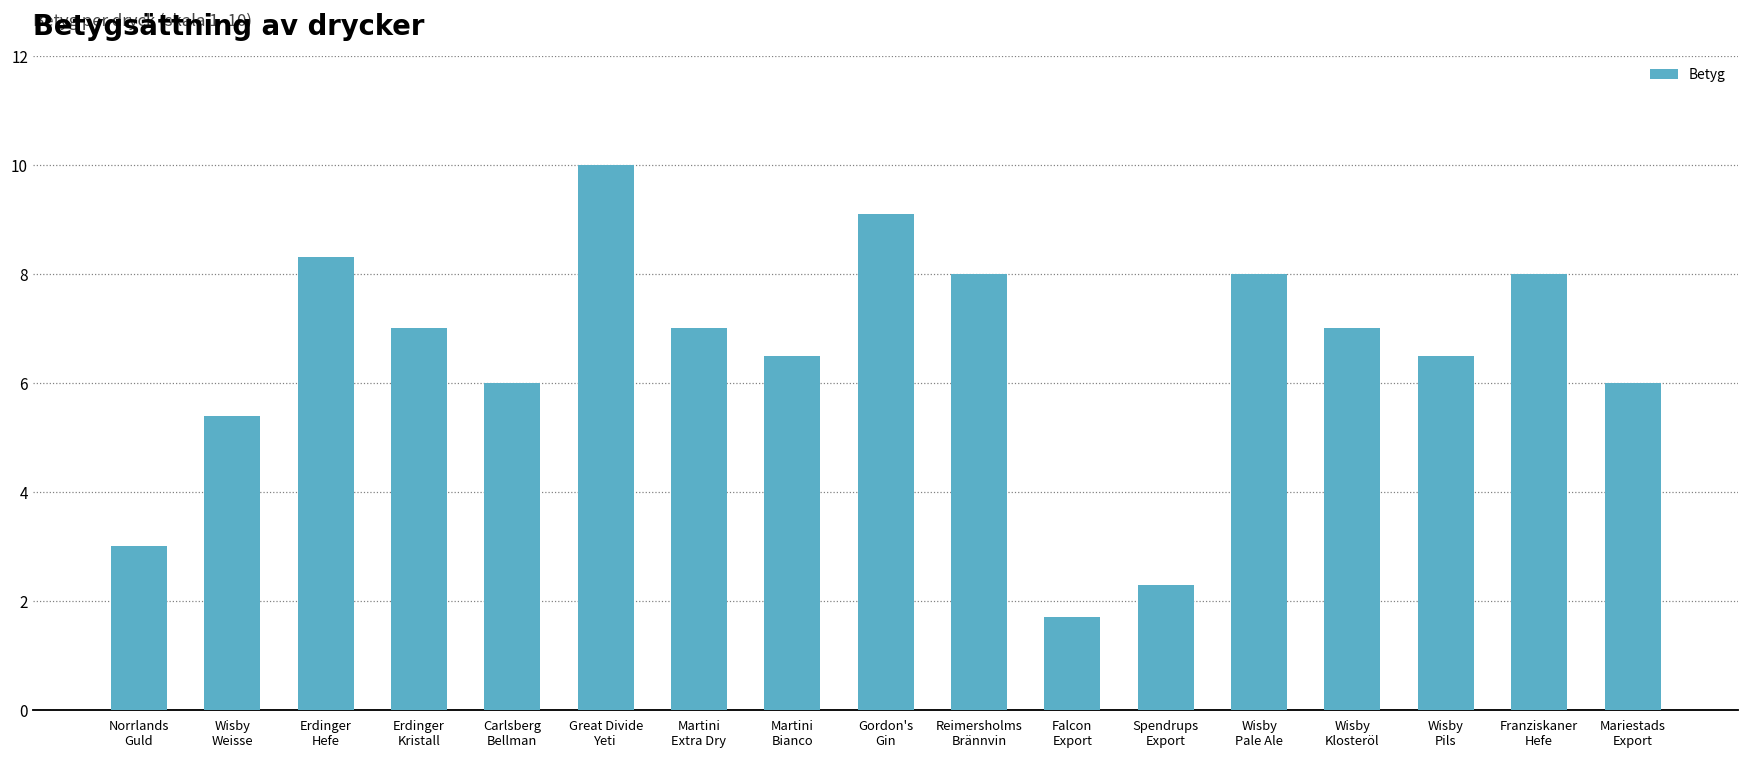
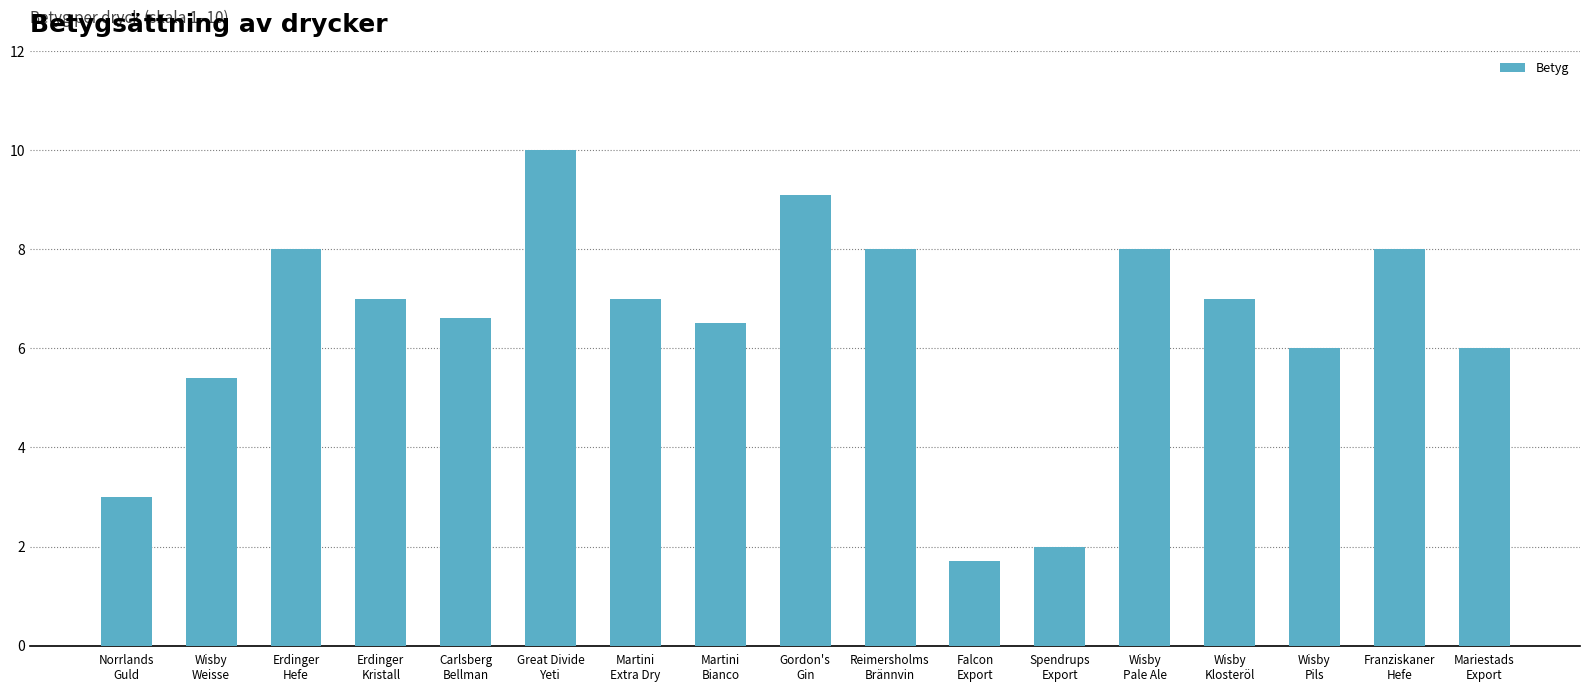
  {
    "Norrlands Guld": 3.0,
    "Wisby Weisse": 5.4,
-   "Erdinger Hefe": 8.3,
+   "Erdinger Hefe": 8.0,
    "Erdinger Kristall": 7.0,
-   "Carlsberg Bellman": 6.0,
+   "Carlsberg Bellman": 6.6,
    "Great Divide Yeti": 10.0,
    "Martini Extra Dry": 7.0,
    "Martini Bianco": 6.5,
    "Gordon's Gin": 9.1,
    "Reimersholms Brännvin": 8.0,
    "Falcon Export": 1.7,
-   "Spendrups Export": 2.3,
+   "Spendrups Export": 2.0,
    "Wisby Pale Ale": 8.0,
    "Wisby Klosteröl": 7.0,
-   "Wisby Pils": 6.5,
+   "Wisby Pils": 6.0,
    "Franziskaner Hefe": 8.0,
    "Mariestads Export": 6.0
  }
